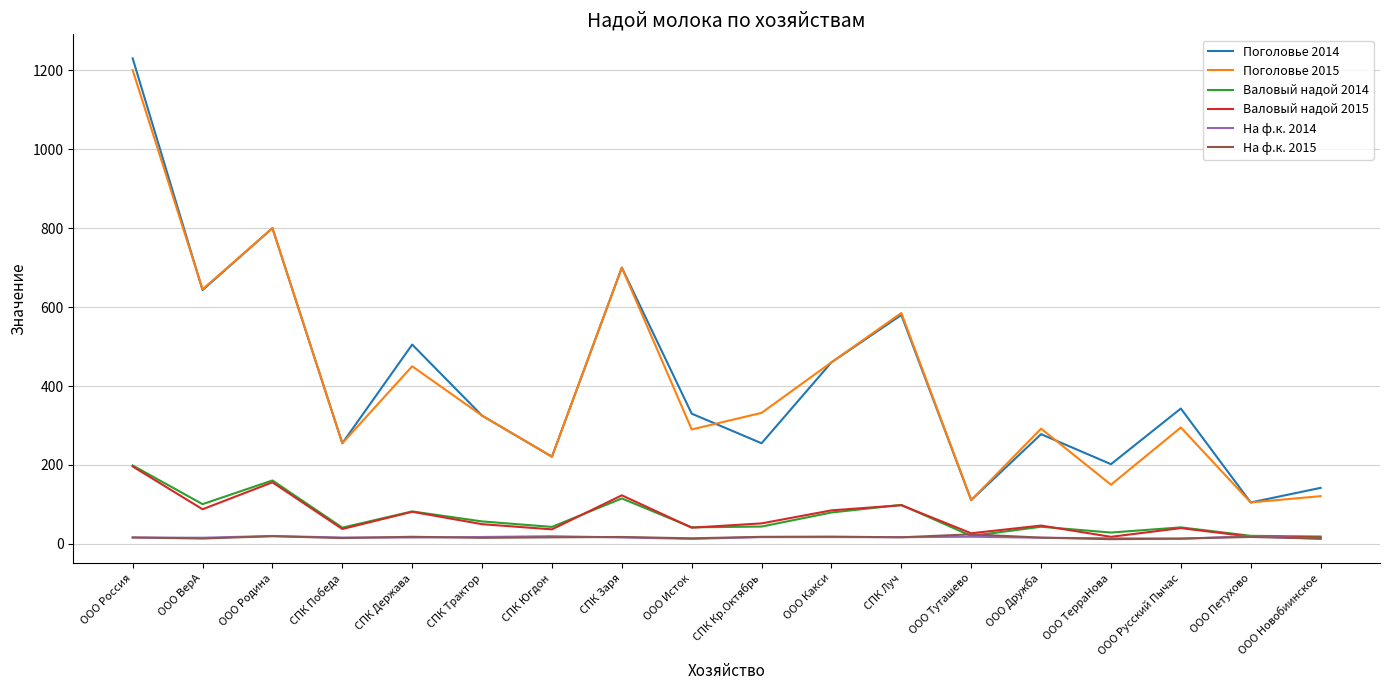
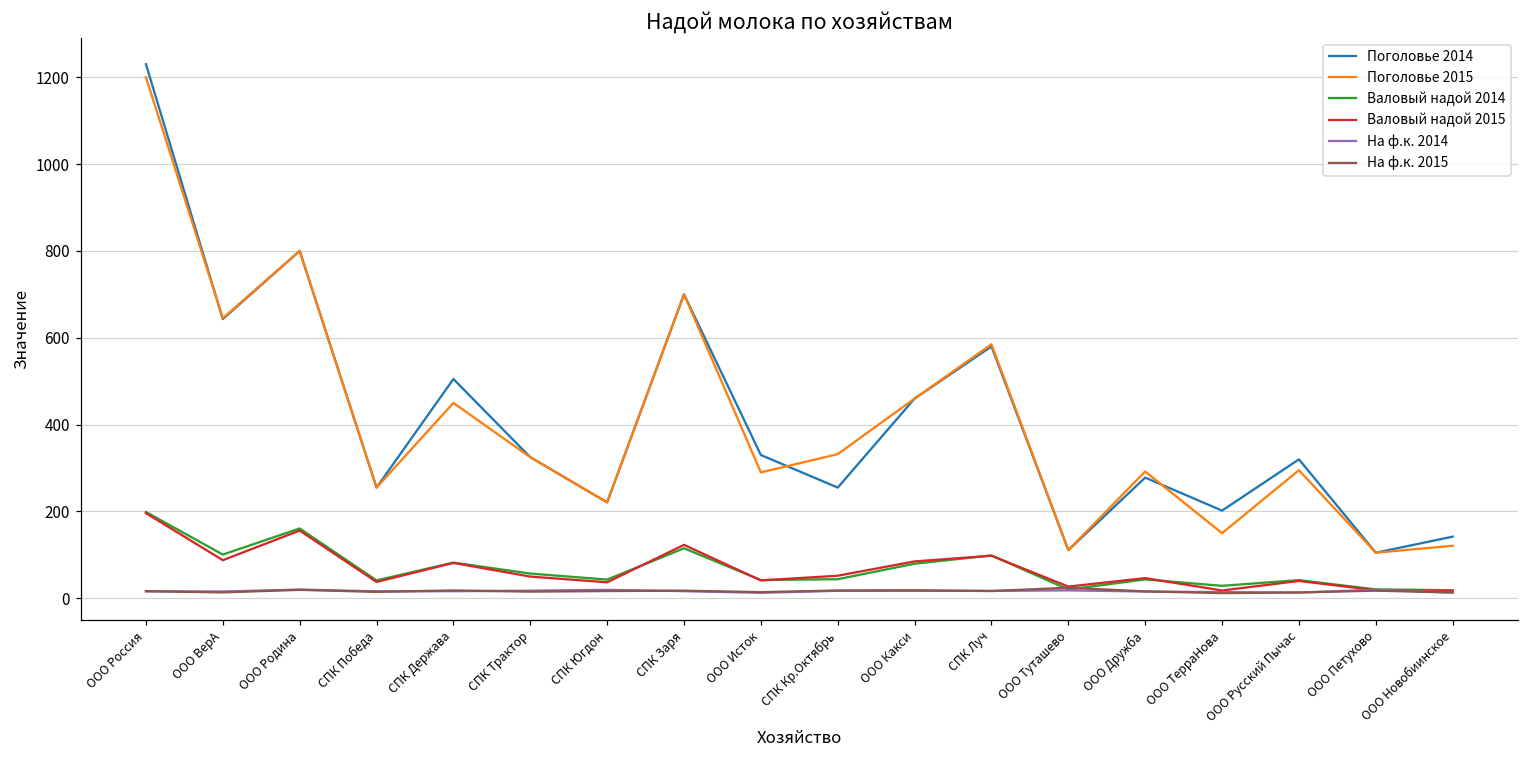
  {
    "Поголовье 2014": {
      "ООО Россия": 1230,
      "СПК Держава": 510,
      "ООО Исток": 330,
      "СПК Кр.Октябрь": 260,
      "ООО Дружба": 280,
      "ООО ТерраНова": 200,
-     "ООО Русский Пычас": 340,
+     "ООО Русский Пычас": 320,
      "ООО Новобиинское": 140
    },
    "Поголовье 2015": {
      "ООО Россия": 1200,
      "СПК Держава": 450,
      "ООО Исток": 290,
      "СПК Кр.Октябрь": 330,
      "ООО Дружба": 290,
      "ООО ТерраНова": 150,
      "ООО Русский Пычас": 300,
      "ООО Новобиинское": 120
    },
    "Валовый надой 2014": {
      "ООО ВерА": 100,
      "СПК Трактор": 60,
      "СПК Заря": 120,
      "СПК Кр.Октябрь": 40,
      "ООО ТерраНова": 30
    },
    "Валовый надой 2015": {
      "ООО ВерА": 90,
      "СПК Трактор": 50,
      "СПК Заря": 120,
      "СПК Кр.Октябрь": 50
    }
  }
